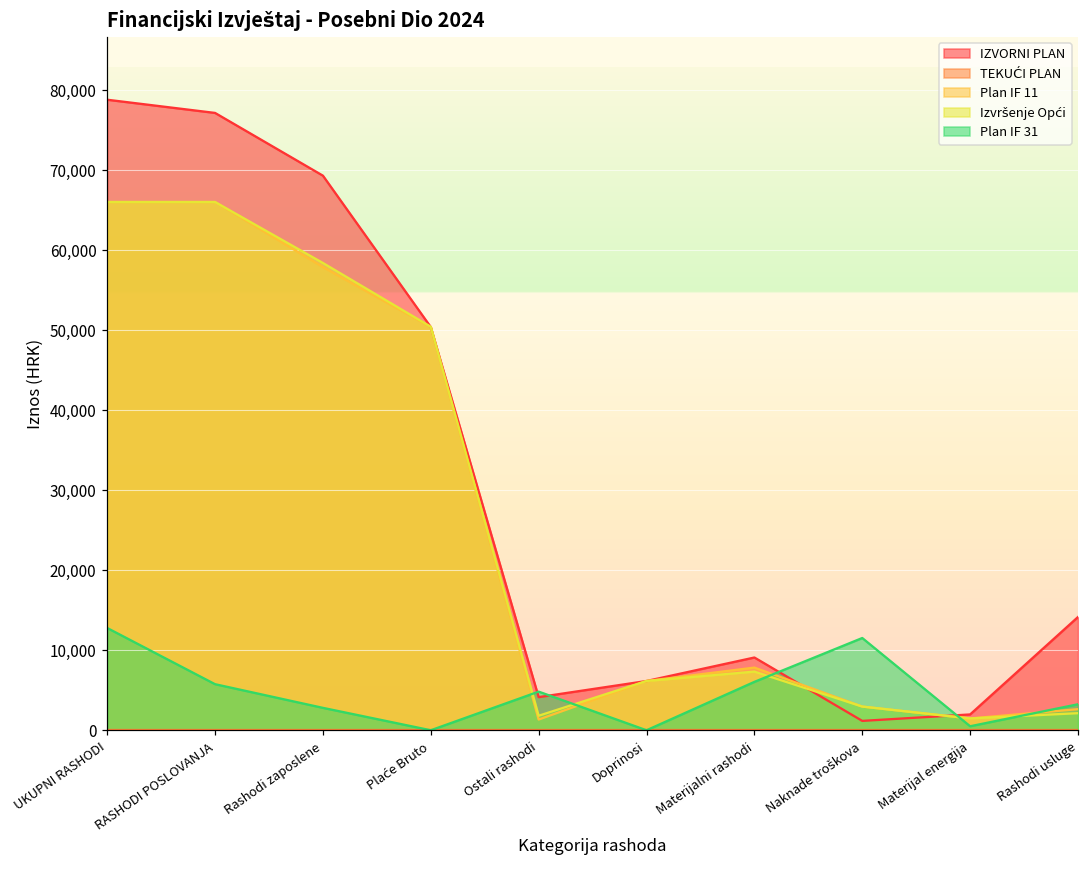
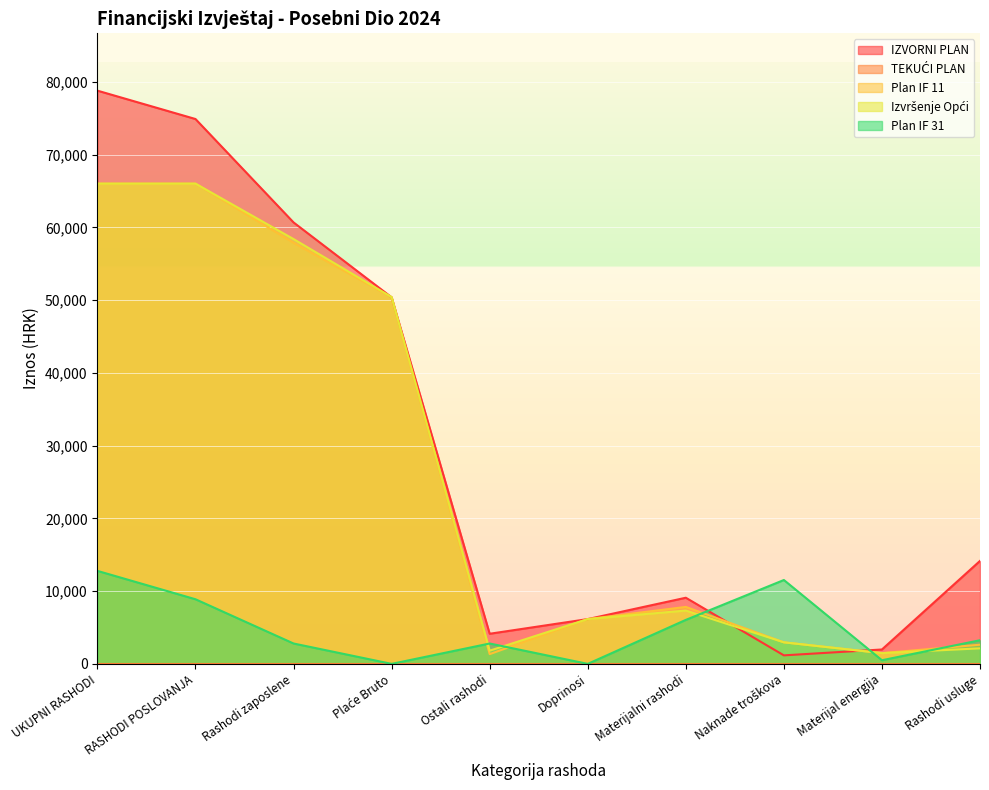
  {
    "IZVORNI PLAN": {
      "UKUPNI RASHODI": "79,000",
-     "RASHODI POSLOVANJA": "77,000",
-     "Rashodi zaposlene": "69,000",
+     "RASHODI POSLOVANJA": "75,000",
+     "Rashodi zaposlene": "61,000",
      "Ostali rashodi": "4,000",
      "Materijalni rashodi": "9,000",
      "Naknade troškova": "1,000",
      "Materijal energija": "2,000",
      "Rashodi usluge": "14,000"
    },
    "Plan IF 31": {
      "UKUPNI RASHODI": "13,000",
-     "RASHODI POSLOVANJA": "6,000",
+     "RASHODI POSLOVANJA": "9,000",
      "Rashodi zaposlene": "3,000",
-     "Ostali rashodi": "5,000",
+     "Ostali rashodi": "3,000",
      "Materijalni rashodi": "6,000",
      "Naknade troškova": "12,000",
      "Materijal energija": "1,000",
      "Rashodi usluge": "3,000"
    }
  }
